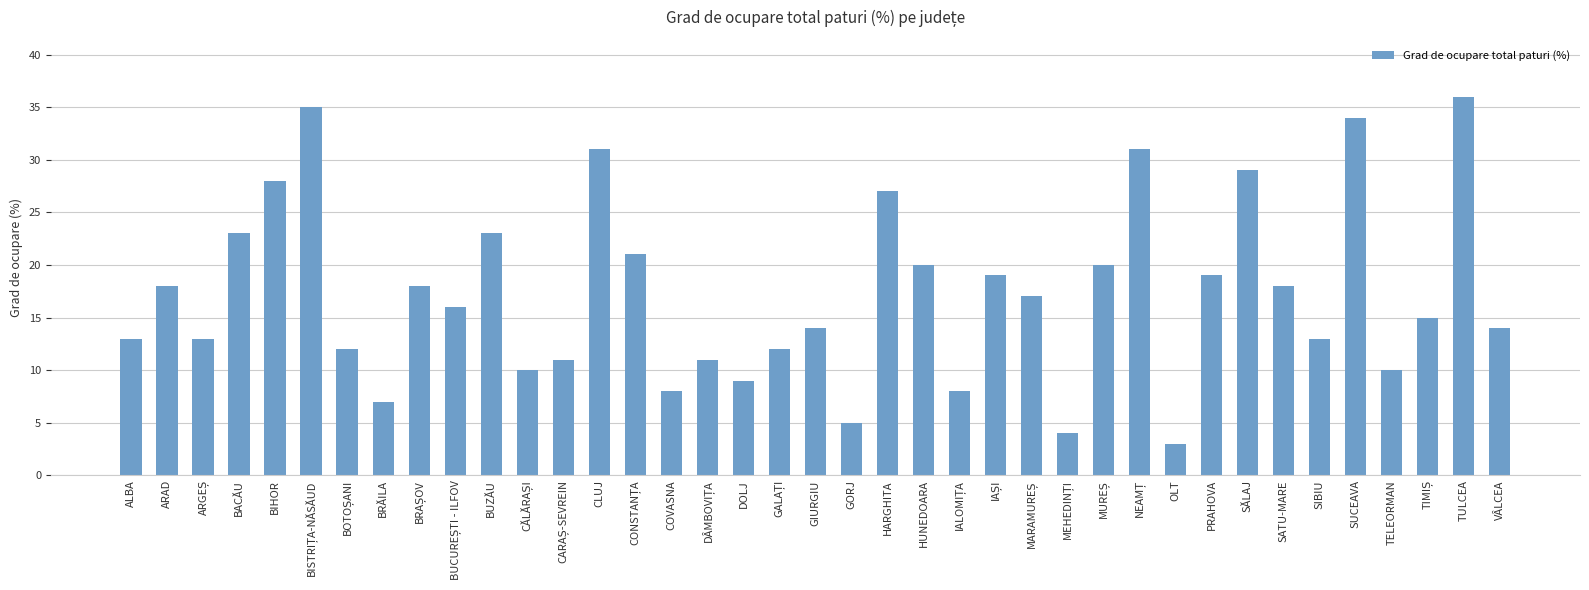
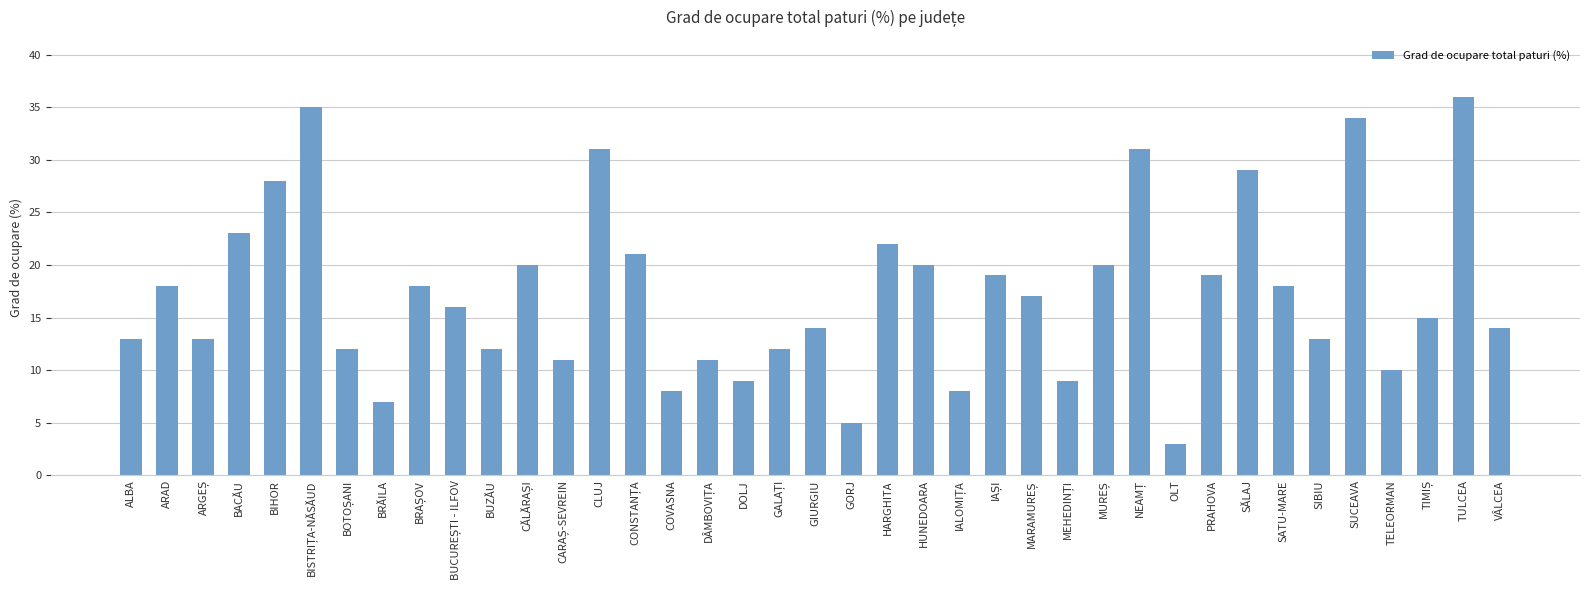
  {
    "ALBA": 13,
    "ARAD": 18,
    "ARGEȘ": 13,
    "BACĂU": 23,
    "BIHOR": 28,
    "BISTRIȚA-NĂSĂUD": 35,
    "BOTOȘANI": 12,
    "BRĂILA": 7,
    "BRAȘOV": 18,
    "BUCUREȘTI - ILFOV": 16,
-   "BUZĂU": 23,
-   "CĂLĂRAȘI": 10,
+   "BUZĂU": 12,
+   "CĂLĂRAȘI": 20,
    "CARAȘ-SEVREIN": 11,
    "CLUJ": 31,
    "CONSTANȚA": 21,
    "COVASNA": 8,
    "DÂMBOVIȚA": 11,
    "DOLJ": 9,
    "GALAȚI": 12,
    "GIURGIU": 14,
    "GORJ": 5,
-   "HARGHITA": 27,
+   "HARGHITA": 22,
    "HUNEDOARA": 20,
    "IALOMIȚA": 8,
    "IAȘI": 19,
    "MARAMUREȘ": 17,
-   "MEHEDINȚI": 4,
+   "MEHEDINȚI": 9,
    "MUREȘ": 20,
    "NEAMȚ": 31,
    "OLT": 3,
    "PRAHOVA": 19,
    "SĂLAJ": 29,
    "SATU-MARE": 18,
    "SIBIU": 13,
    "SUCEAVA": 34,
    "TELEORMAN": 10,
    "TIMIȘ": 15,
    "TULCEA": 36,
    "VÂLCEA": 14
  }
